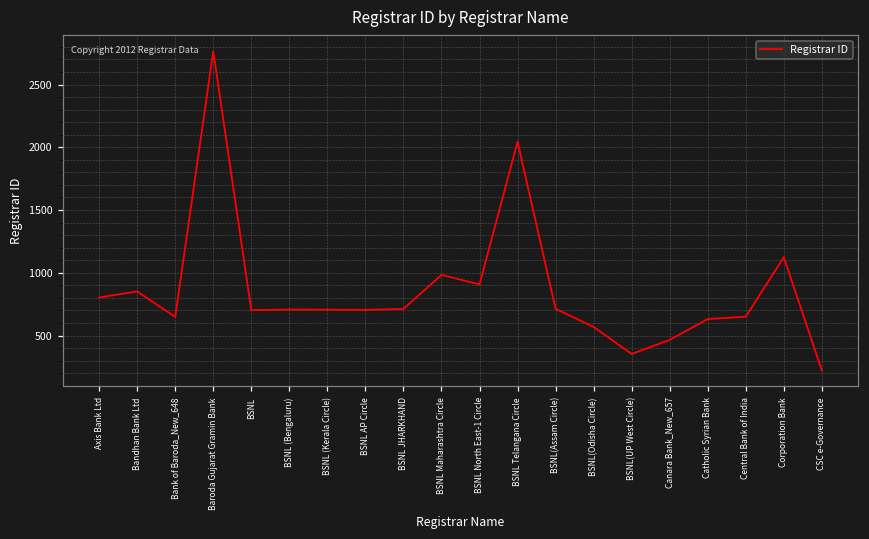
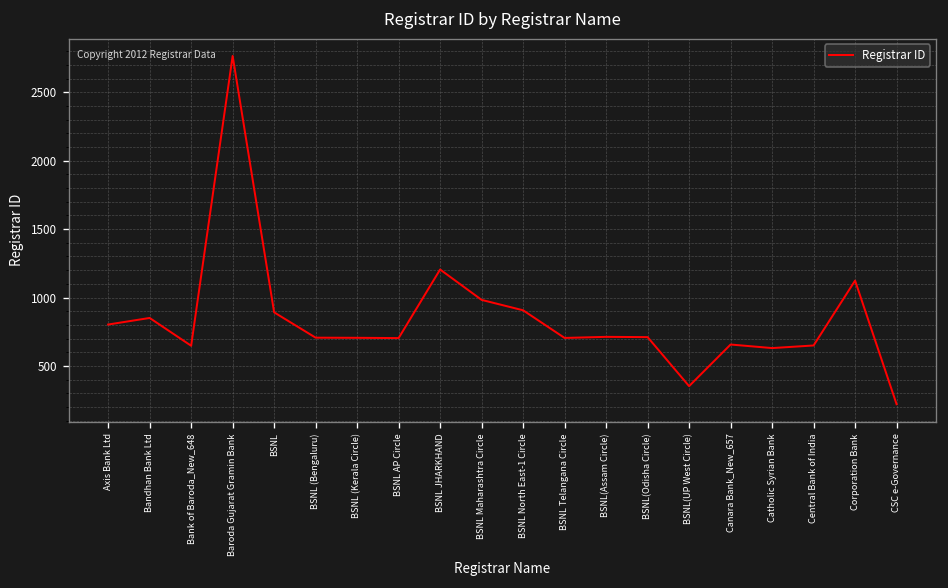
  {
    "Axis Bank Ltd": 800,
    "Bandhan Bank Ltd": 850,
    "Bank of Baroda_New_648": 650,
-   "BSNL": 700,
+   "BSNL": 890,
    "BSNL (Bengaluru)": 710,
    "BSNL (Kerala Circle)": 710,
    "BSNL AP Circle": 700,
-   "BSNL JHARKHAND": 710,
+   "BSNL JHARKHAND": 1210,
    "BSNL Maharashtra Circle": 980,
    "BSNL North East-1 Circle": 910,
-   "BSNL Telangana Circle": 2040,
+   "BSNL Telangana Circle": 710,
    "BSNL(Assam Circle)": 710,
-   "BSNL(Odisha Circle)": 570,
+   "BSNL(Odisha Circle)": 710,
    "BSNL(UP West Circle)": 350,
-   "Canara Bank_New_657": 470,
+   "Canara Bank_New_657": 660,
    "Catholic Syrian Bank": 630,
    "Central Bank of India": 650,
    "Corporation Bank": 1120,
    "CSC e-Governance": 220
  }
